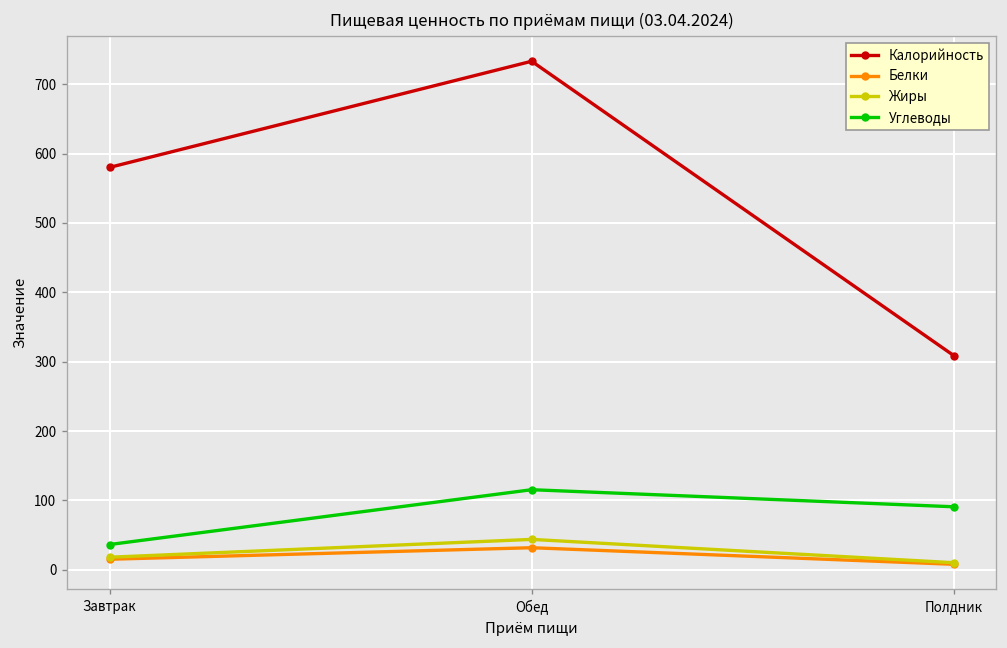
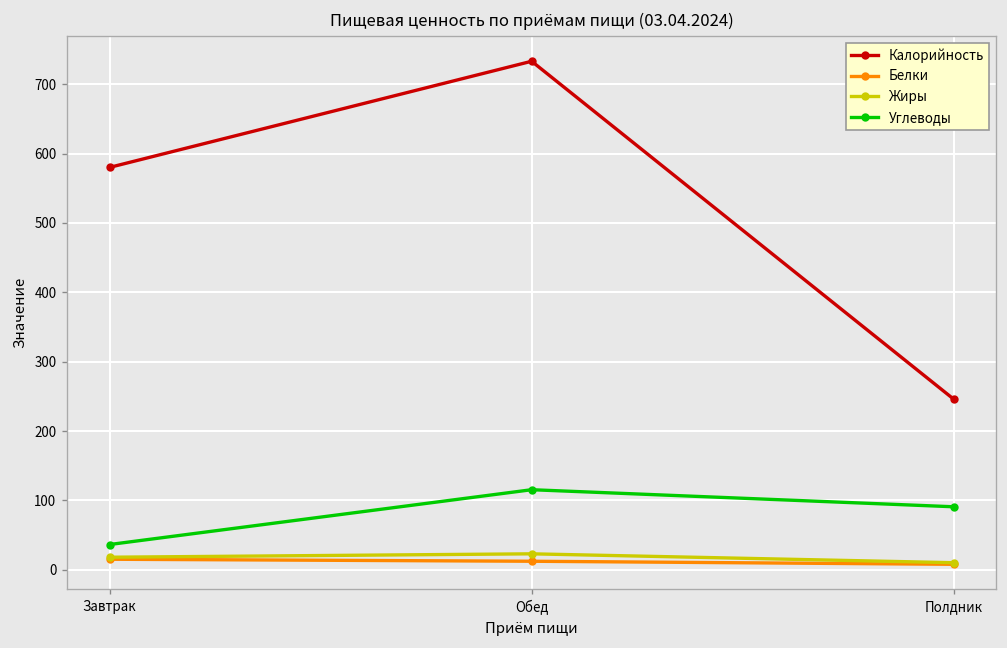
  {
    "Калорийность": {
      "Завтрак": 580,
      "Обед": 730,
-     "Полдник": 310
+     "Полдник": 250
    },
    "Белки": {
-     "Обед": 30
+     "Обед": 10
    },
    "Жиры": {
-     "Обед": 40
+     "Обед": 20
    },
    "Углеводы": {
      "Завтрак": 40,
      "Обед": 120,
      "Полдник": 90
    }
  }
